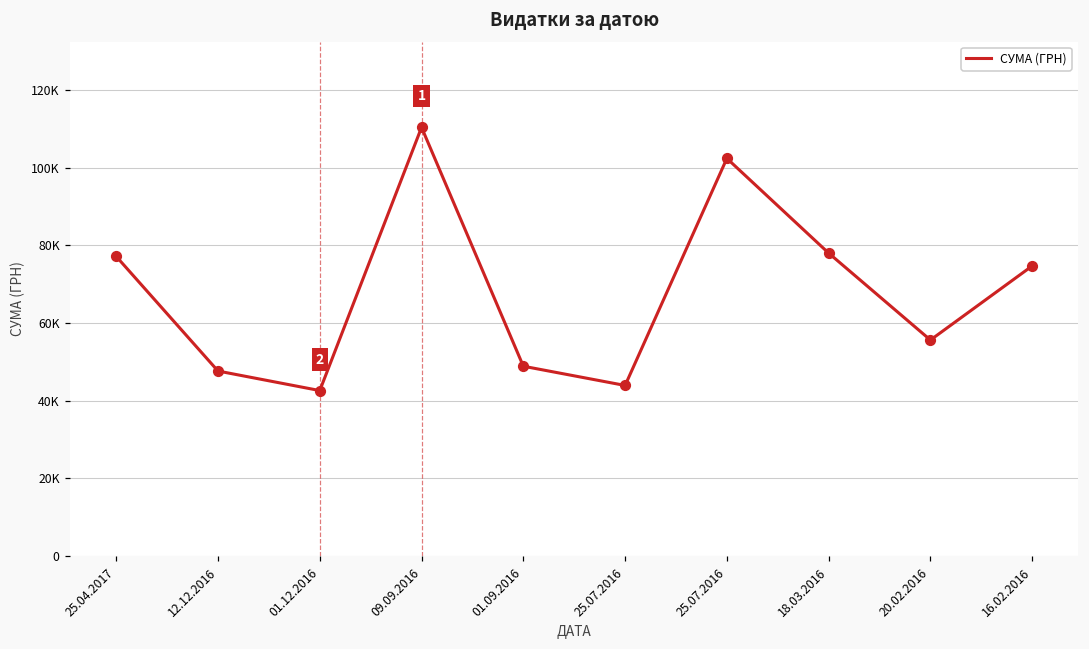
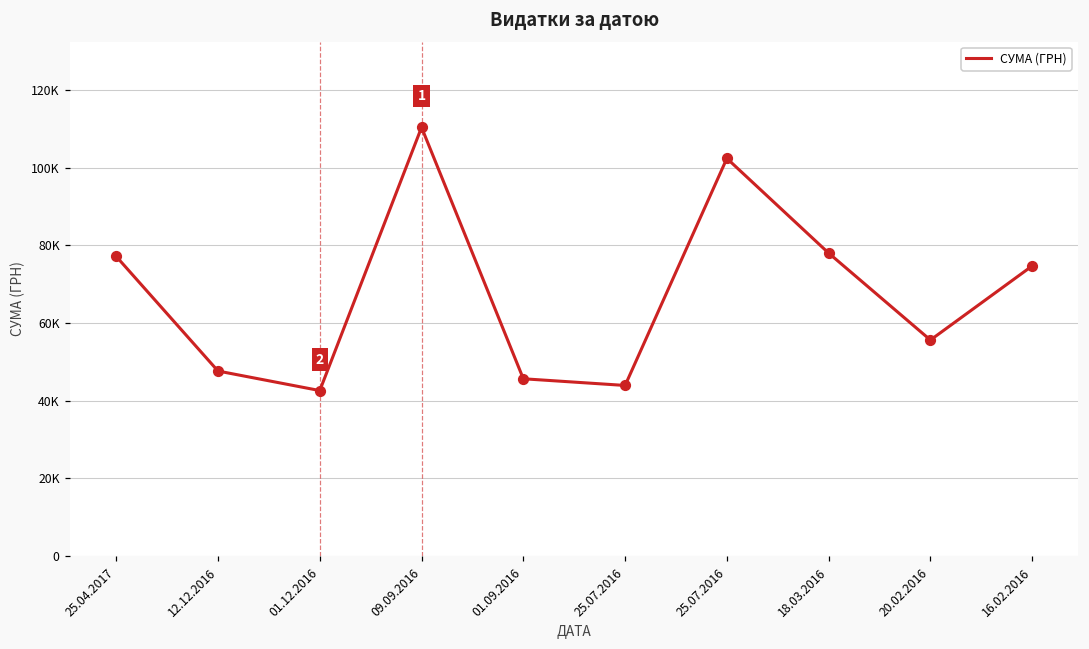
  {
    "25.04.2017": 77000,
    "12.12.2016": 48000,
-   "01.09.2016": 49000,
+   "01.09.2016": 46000,
    "18.03.2016": 78000,
    "20.02.2016": 56000,
    "16.02.2016": 75000
  }
